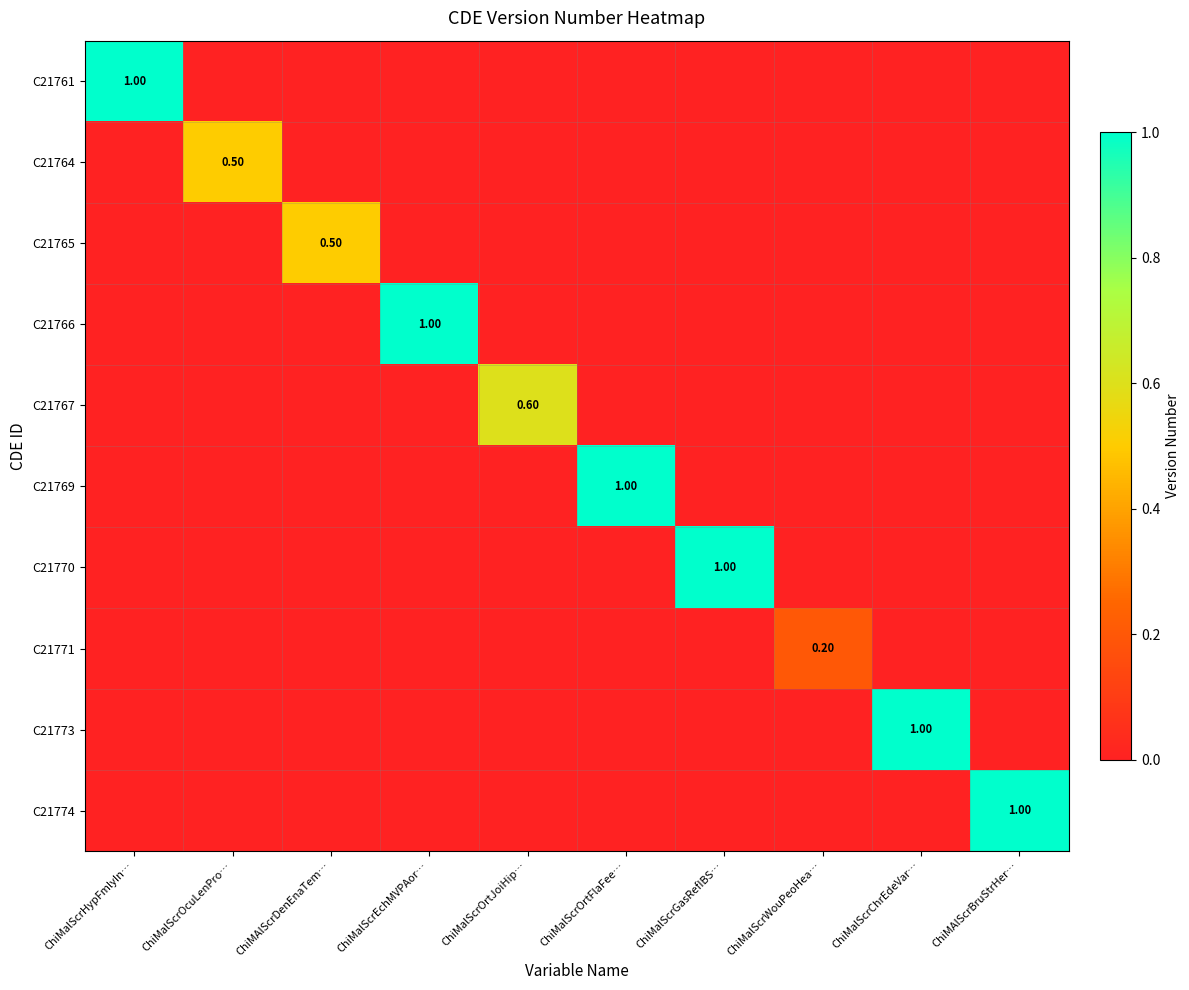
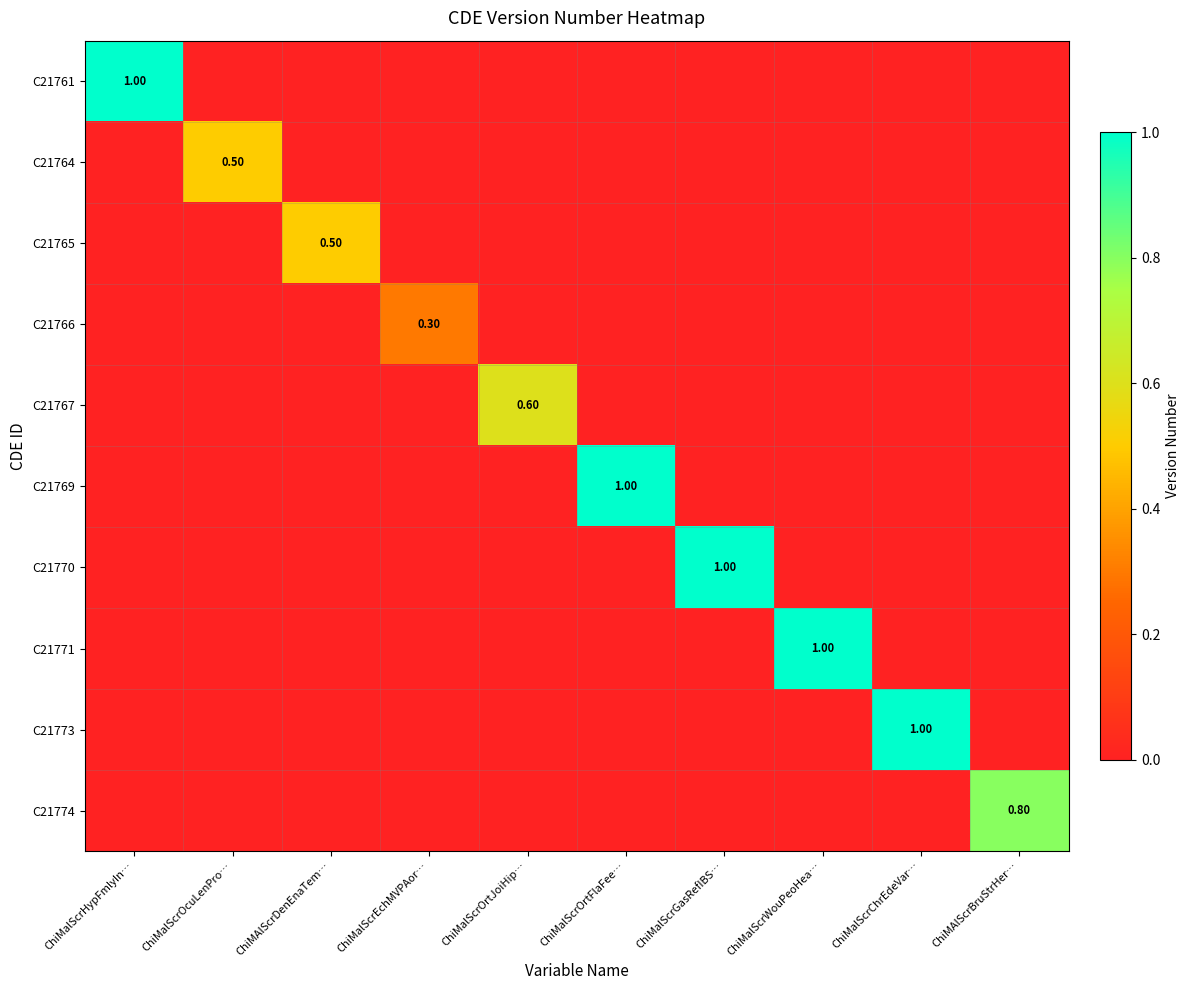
  {
    "C21761": {
      "ChiMalScrHypFmlyIn…": 1.00
    },
    "C21764": {
      "ChiMalScrOcuLenPro…": 0.50
    },
    "C21765": {
      "ChiMAlScrDenEnaTem…": 0.50
    },
    "C21766": {
-     "ChiMalScrEchMVPAor…": 1.00
+     "ChiMalScrEchMVPAor…": 0.30
    },
    "C21767": {
      "ChiMalScrOrtJoiHip…": 0.60
    },
    "C21769": {
      "ChiMalScrOrtFlaFee…": 1.00
    },
    "C21770": {
      "ChiMalScrGasRefIBS…": 1.00
    },
    "C21771": {
-     "ChiMalScrWouPeoHea…": 0.20
+     "ChiMalScrWouPeoHea…": 1.00
    },
    "C21773": {
      "ChiMalScrChrEdeVar…": 1.00
    },
    "C21774": {
-     "ChiMAlScrBruStrHer…": 1.00
+     "ChiMAlScrBruStrHer…": 0.80
    }
  }
